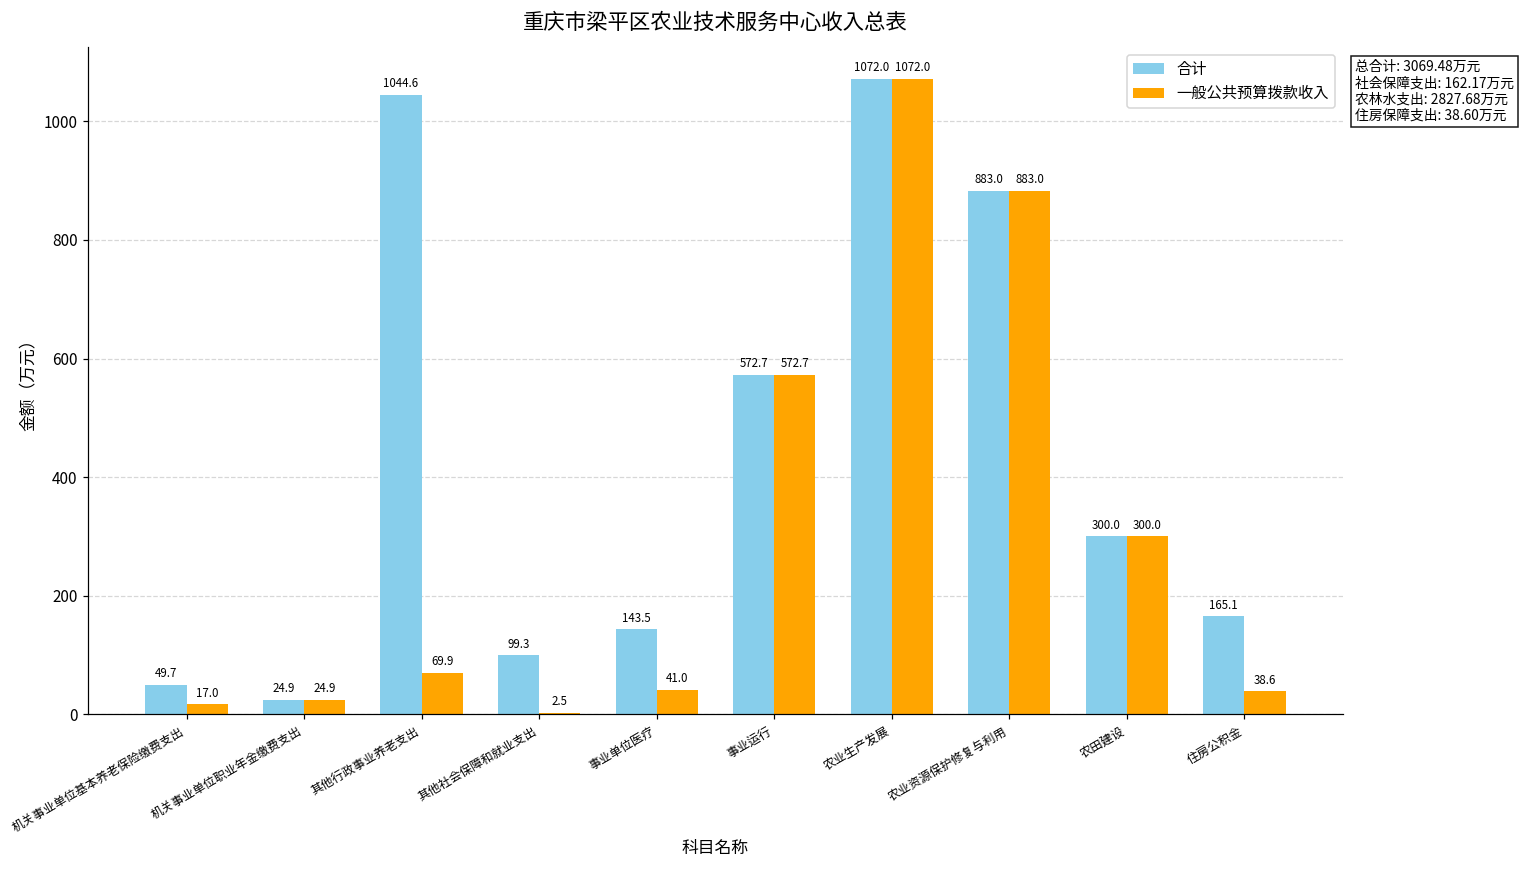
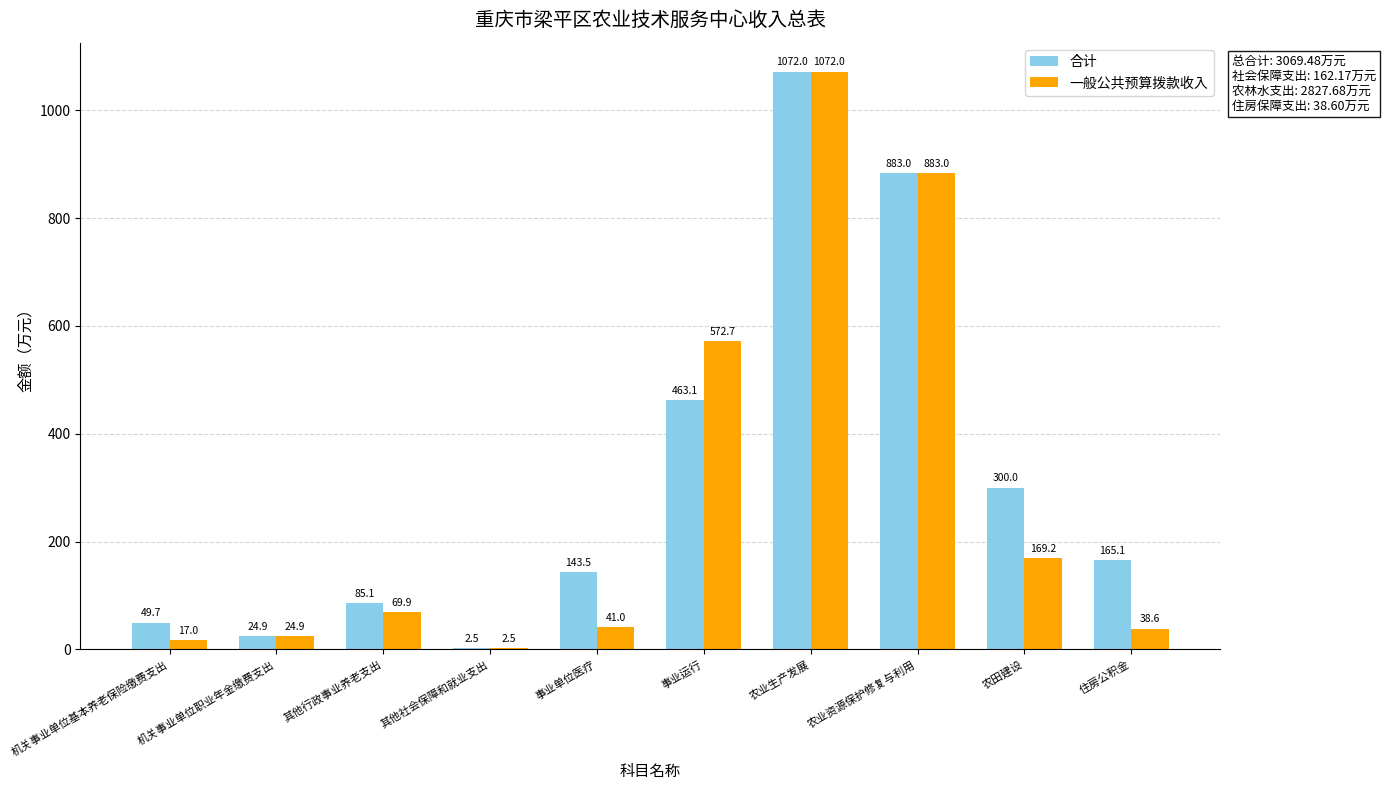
  {
    "合计": {
      "机关事业单位基本养老保险缴费支出": 49.7,
      "机关事业单位职业年金缴费支出": 24.9,
-     "其他行政事业养老支出": 1044.6,
-     "其他社会保障和就业支出": 99.3,
+     "其他行政事业养老支出": 85.1,
+     "其他社会保障和就业支出": 2.5,
      "事业单位医疗": 143.5,
-     "事业运行": 572.7,
+     "事业运行": 463.1,
      "农业生产发展": 1072.0,
      "农业资源保护修复与利用": 883.0,
      "农田建设": 300.0,
      "住房公积金": 165.1
    },
    "一般公共预算拨款收入": {
      "机关事业单位基本养老保险缴费支出": 17.0,
      "机关事业单位职业年金缴费支出": 24.9,
      "其他行政事业养老支出": 69.9,
      "其他社会保障和就业支出": 2.5,
      "事业单位医疗": 41.0,
      "事业运行": 572.7,
      "农业生产发展": 1072.0,
      "农业资源保护修复与利用": 883.0,
-     "农田建设": 300.0,
+     "农田建设": 169.2,
      "住房公积金": 38.6
    }
  }
